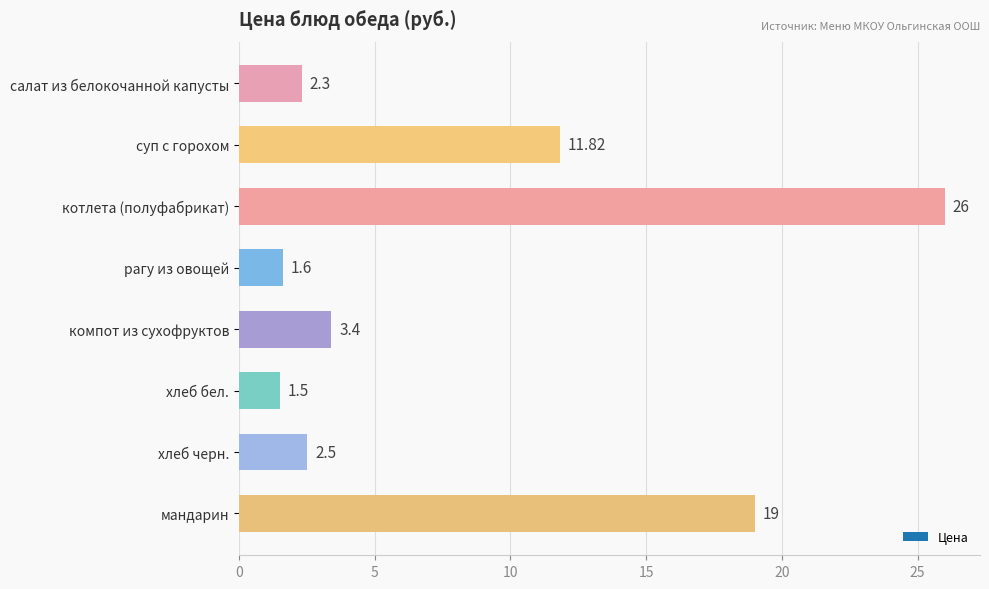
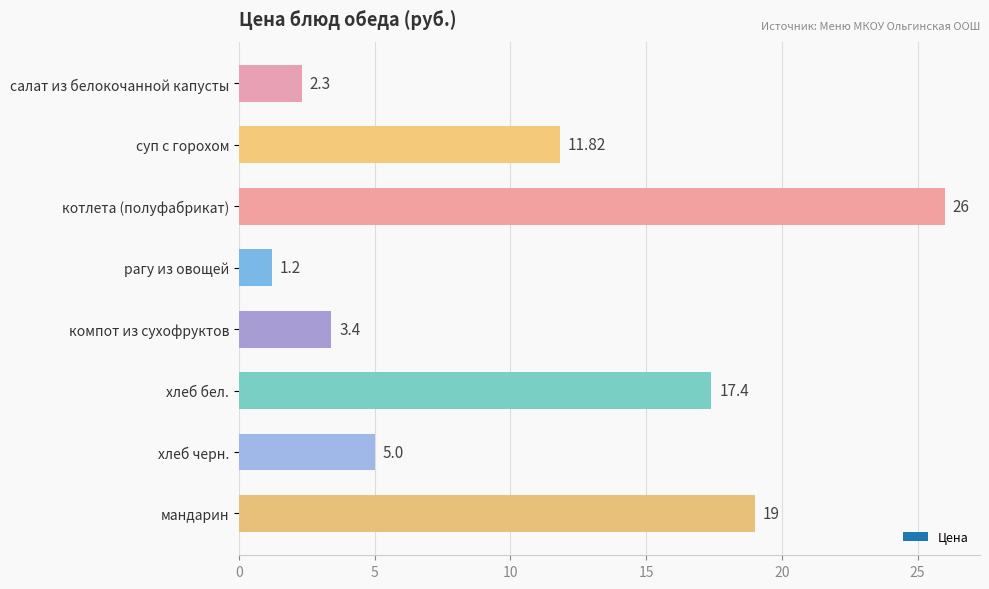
  {
    "салат из белокочанной капусты": 2.3,
    "суп с горохом": 11.82,
    "котлета (полуфабрикат)": 26,
-   "рагу из овощей": 1.6,
+   "рагу из овощей": 1.2,
    "компот из сухофруктов": 3.4,
-   "хлеб бел.": 1.5,
-   "хлеб черн.": 2.5,
+   "хлеб бел.": 17.4,
+   "хлеб черн.": 5.0,
    "мандарин": 19
  }
